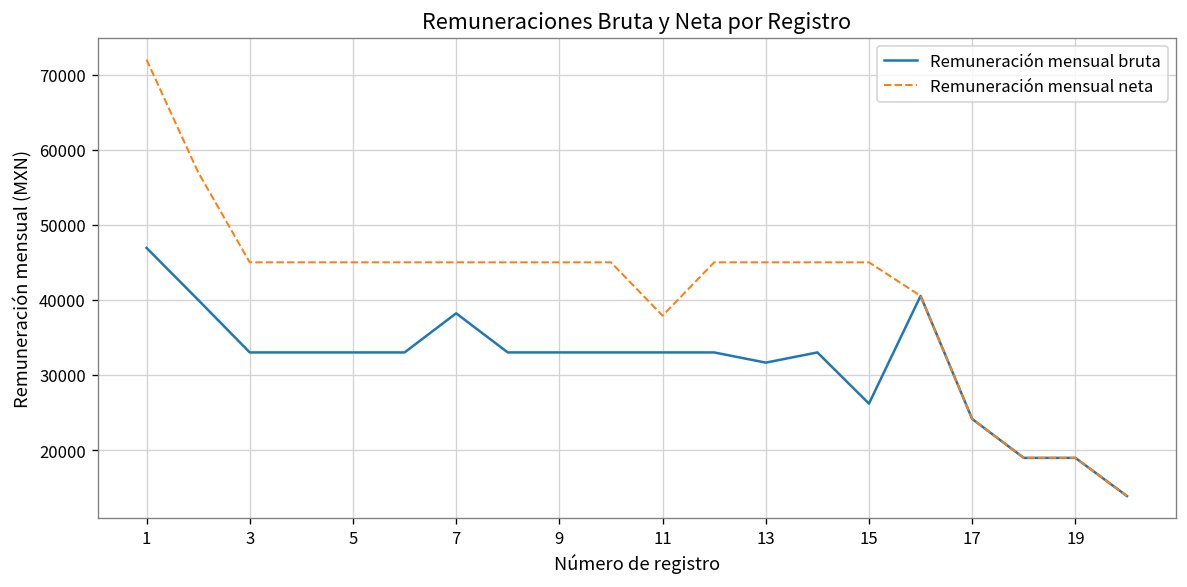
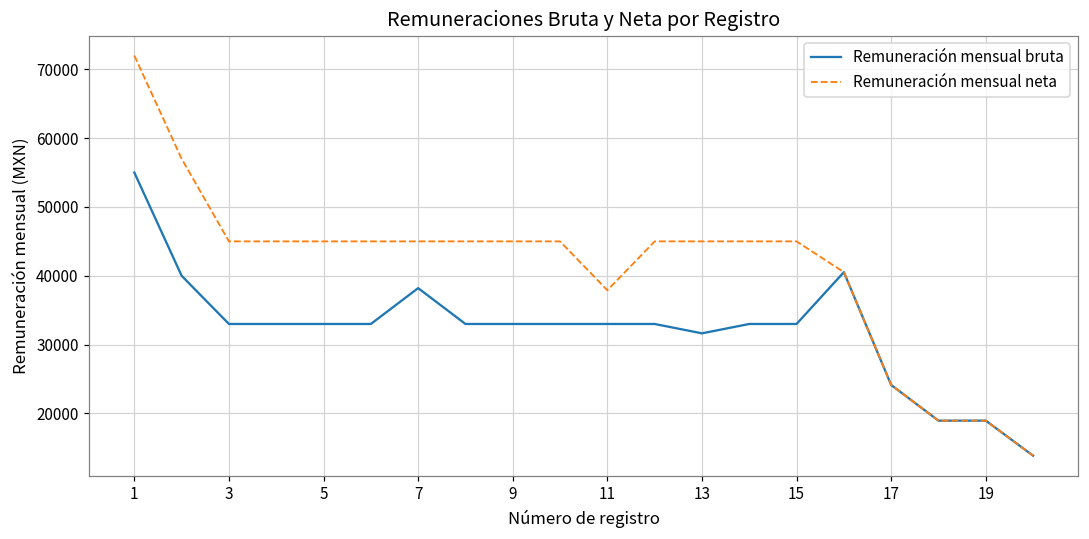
  {
    "Remuneración mensual bruta": {
-     "1": 47000,
+     "1": 55000,
      "3": 33000,
      "5": 33000,
      "7": 38000,
      "9": 33000,
      "11": 33000,
      "13": 32000,
-     "15": 26000
+     "15": 33000
    },
    "Remuneración mensual neta": {
      "1": 72000,
      "3": 45000,
      "5": 45000,
      "7": 45000,
      "9": 45000,
      "11": 38000,
      "13": 45000,
      "15": 45000
    }
  }
